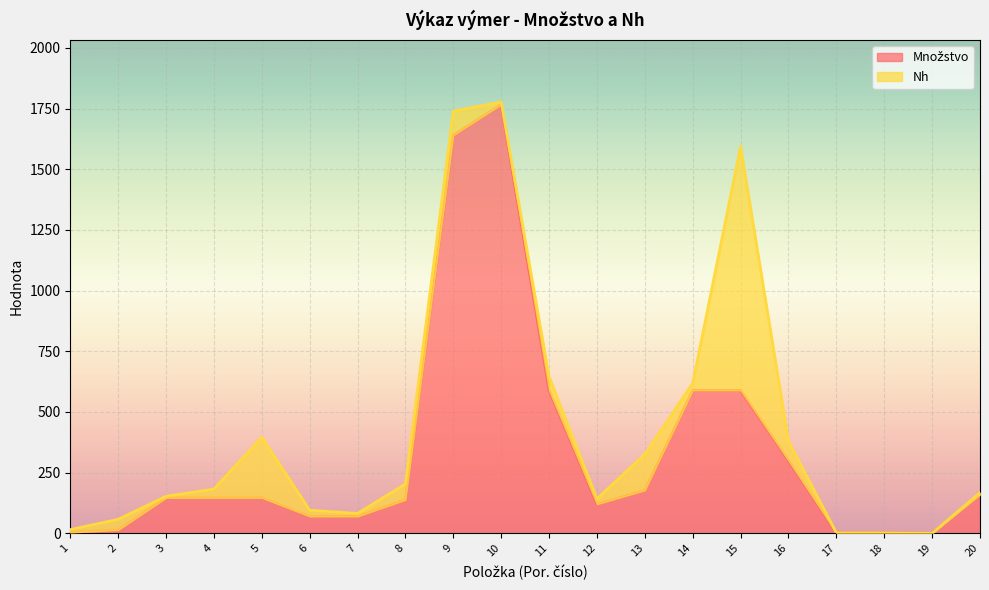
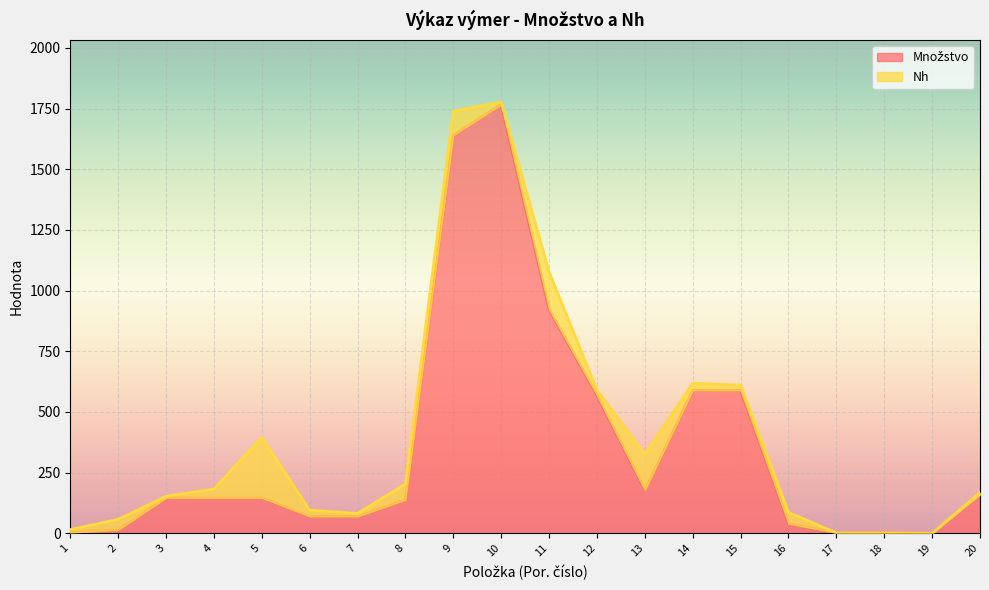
  {
    "Množstvo": {
      "1": 0,
      "2": 10,
      "4": 150,
      "5": 150,
      "6": 70,
      "7": 70,
      "8": 140,
      "9": 1640,
      "10": 1770,
-     "11": 590,
-     "12": 120,
+     "11": 920,
+     "12": 570,
      "13": 180,
      "14": 590,
      "15": 590,
-     "16": 300
+     "16": 40
    },
    "Nh": {
      "1": 10,
      "2": 40,
      "4": 40,
      "5": 250,
      "6": 30,
      "7": 10,
      "8": 70,
      "9": 100,
      "10": 10,
-     "11": 60,
+     "11": 160,
      "12": 20,
      "13": 150,
      "14": 30,
-     "15": 1010,
-     "16": 80
+     "15": 20,
+     "16": 50
    }
  }
